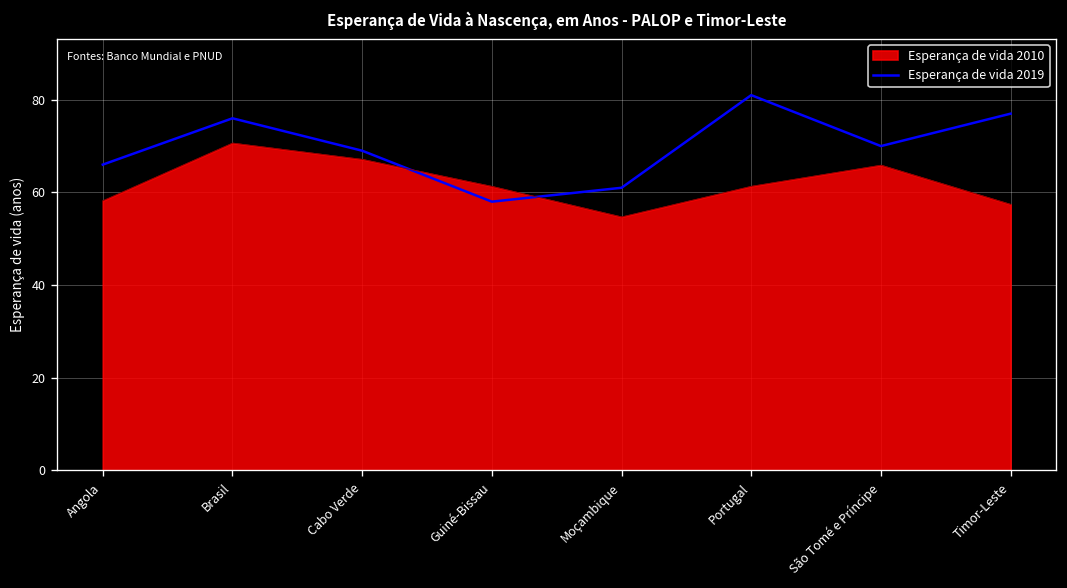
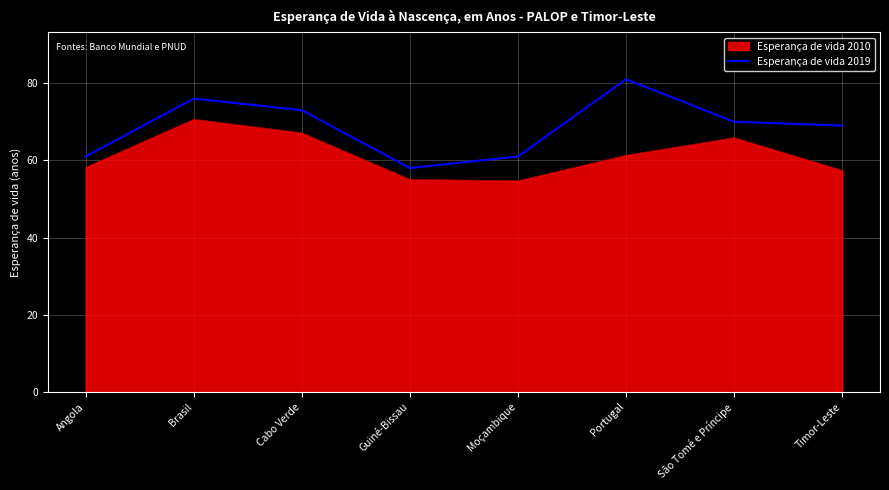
  {
    "Esperança de vida 2019": {
-     "Angola": 66,
+     "Angola": 61,
      "Brasil": 76,
-     "Cabo Verde": 69,
+     "Cabo Verde": 73,
      "Guiné-Bissau": 58,
      "Moçambique": 61,
      "Portugal": 81,
      "São Tomé e Príncipe": 70,
-     "Timor-Leste": 77
+     "Timor-Leste": 69
    },
    "Esperança de vida 2010": {
      "Angola": 58,
      "Brasil": 71,
      "Cabo Verde": 67,
-     "Guiné-Bissau": 61,
+     "Guiné-Bissau": 55,
      "Moçambique": 55,
      "Portugal": 61,
      "São Tomé e Príncipe": 66,
      "Timor-Leste": 57
    }
  }
